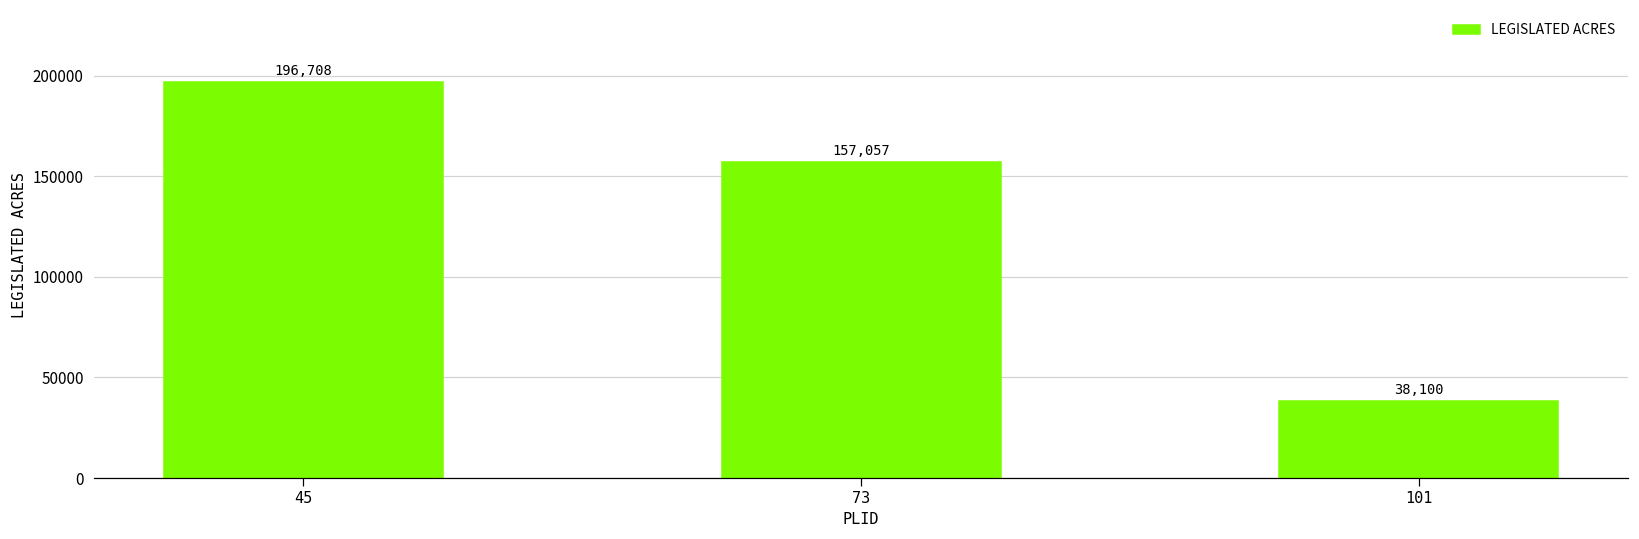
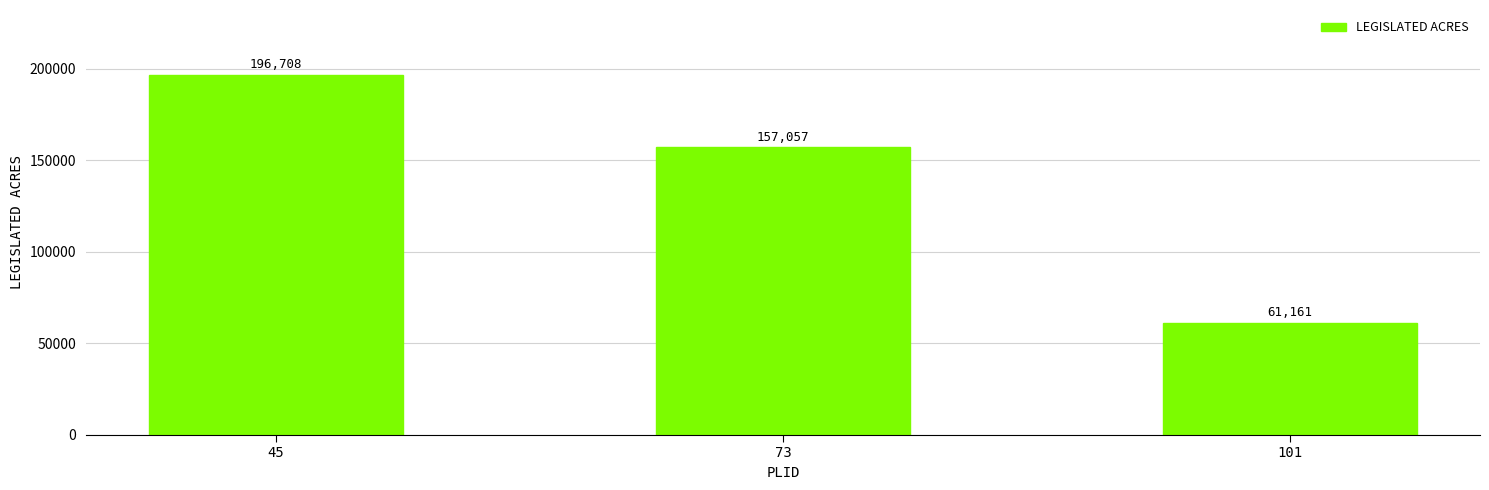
  {
    "45": "196,708",
    "73": "157,057",
-   "101": "38,100"
+   "101": "61,161"
  }
